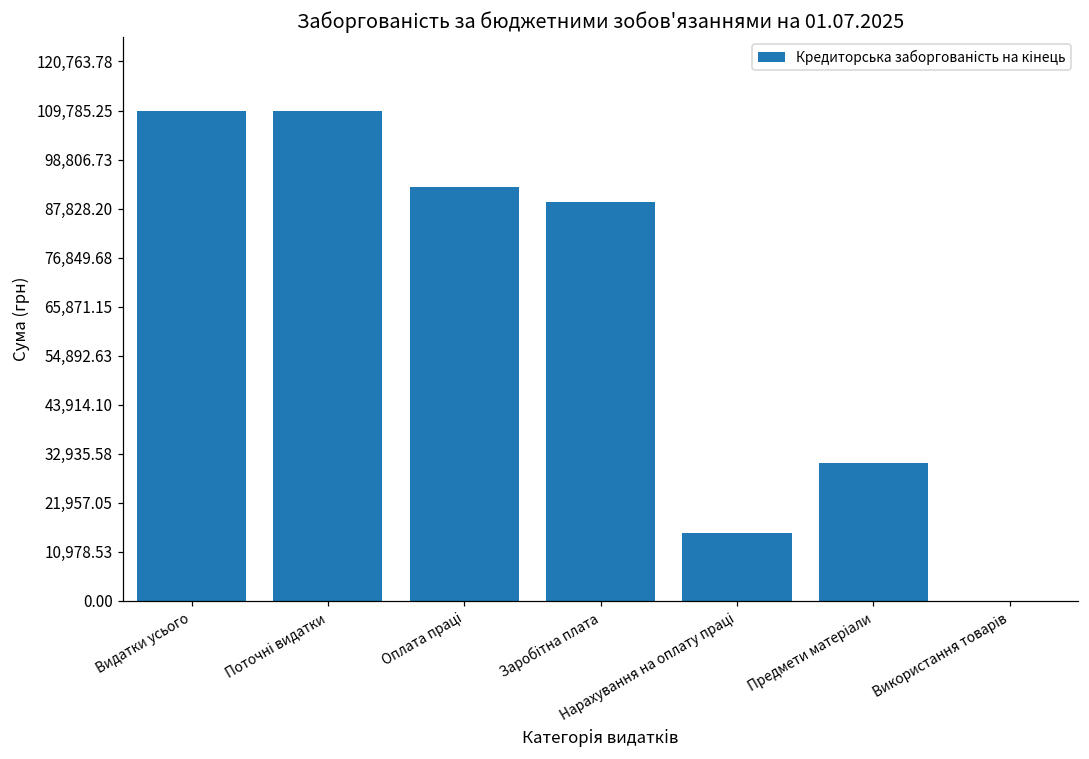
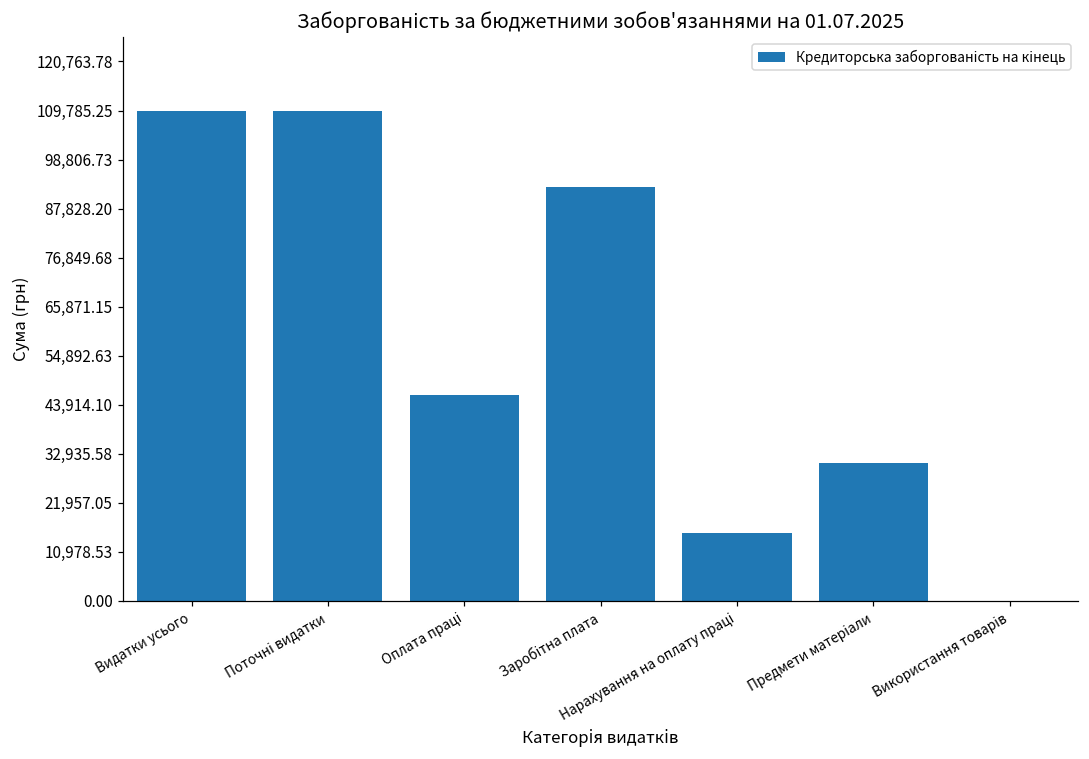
  {
    "Видатки усього": "110,000",
    "Поточні видатки": "110,000",
-   "Оплата праці": "93,000",
-   "Заробітна плата": "89,000",
+   "Оплата праці": "46,000",
+   "Заробітна плата": "93,000",
    "Нарахування на оплату праці": "15,000",
    "Предмети матеріали": "31,000",
    "Використання товарів": "0"
  }
